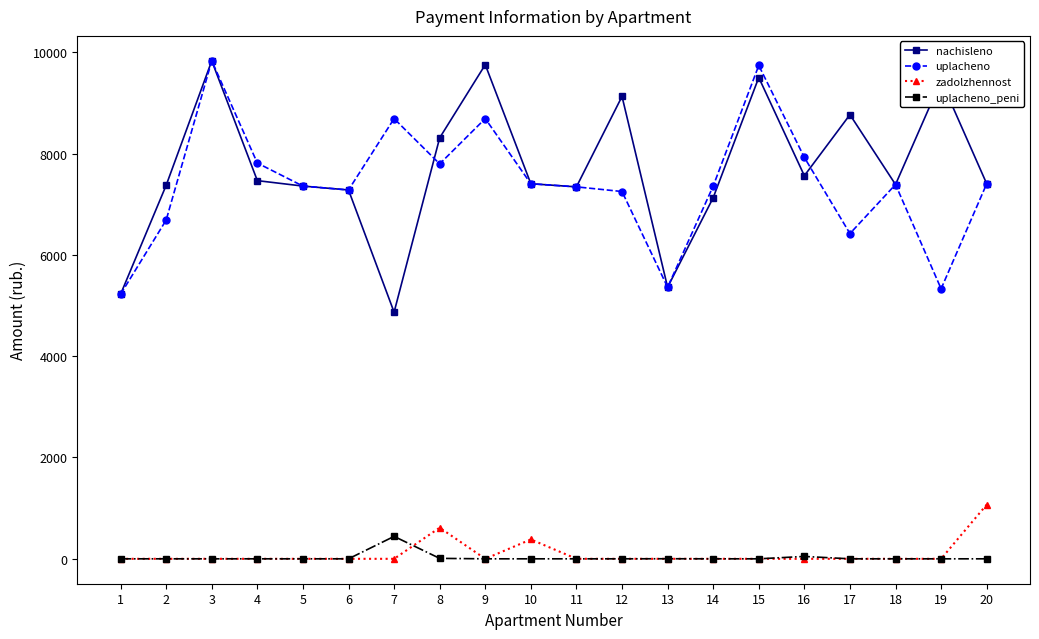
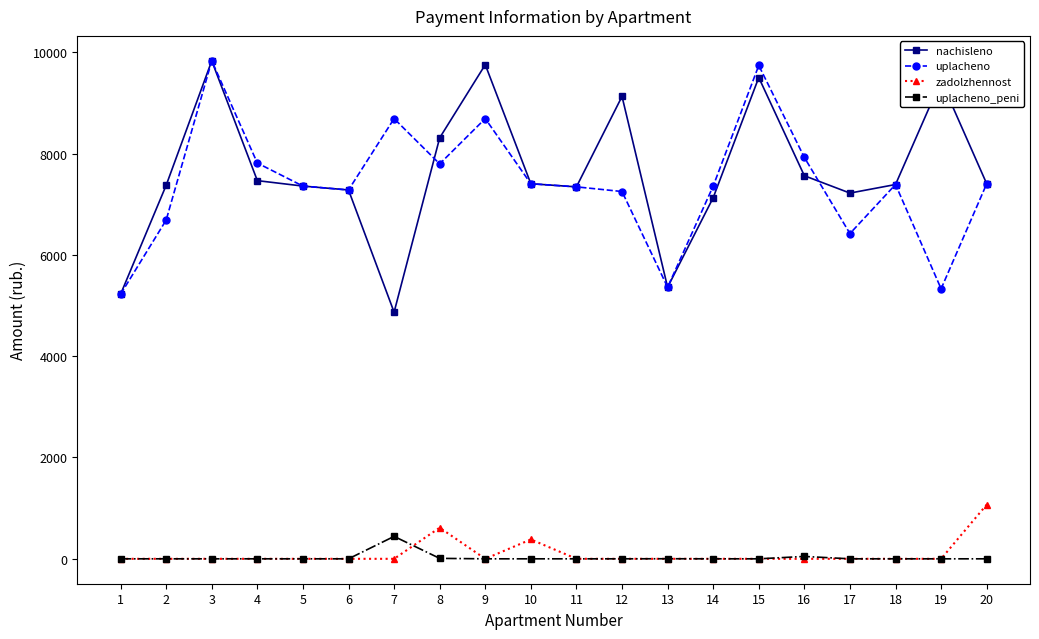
  {
    "nachisleno": {
      "2": 7400,
      "4": 7500,
      "7": 4900,
      "8": 8300,
      "9": 9800,
      "12": 9100,
      "14": 7100,
      "15": 9500,
      "16": 7600,
-     "17": 8800
+     "17": 7200
    },
    "uplacheno": {
      "2": 6700,
      "4": 7800,
      "7": 8700,
      "8": 7800,
      "9": 8700,
      "12": 7200,
      "14": 7400,
      "15": 9700,
      "16": 7900,
      "17": 6400,
      "19": 5300
    },
    "zadolzhennost": {
      "7": 0,
      "8": 600,
      "10": 400,
      "20": 1100
    },
    "uplacheno_peni": {
      "7": 400,
      "8": 0,
      "10": 0,
      "20": 0
    }
  }
